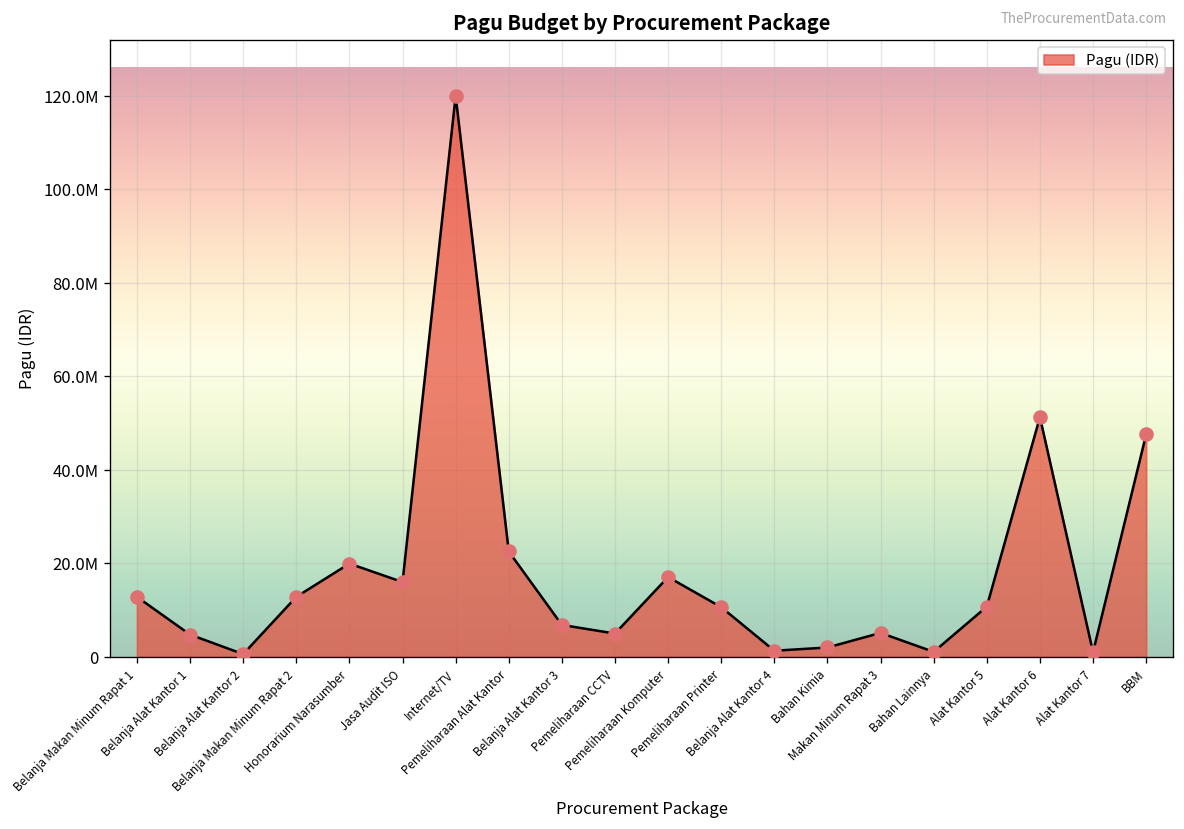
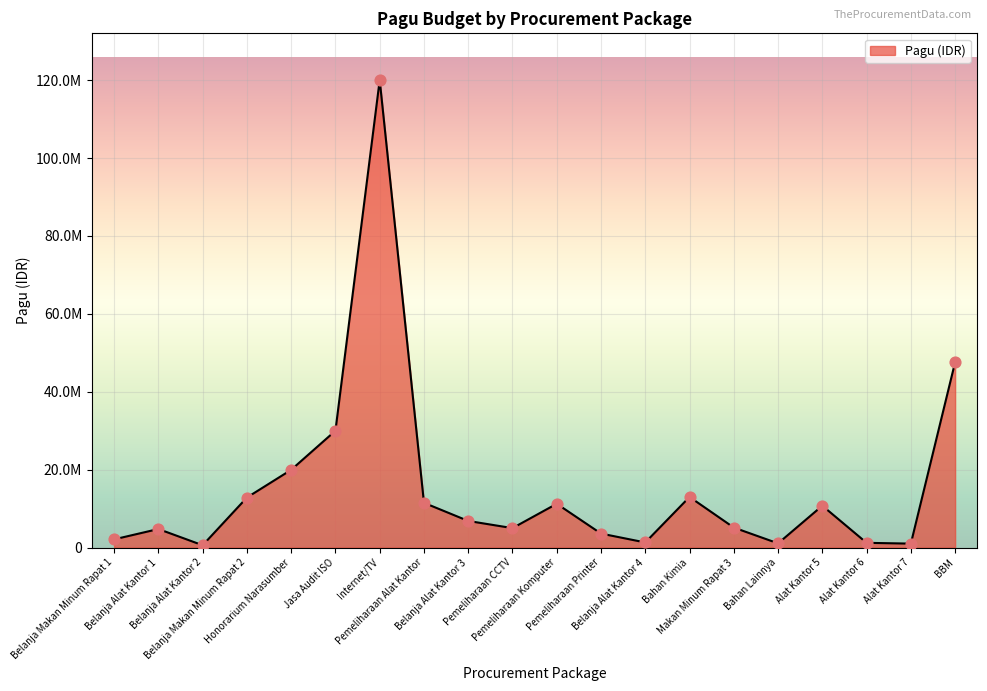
  {
-   "Belanja Makan Minum Rapat 1": 13000000,
+   "Belanja Makan Minum Rapat 1": 2000000,
    "Belanja Alat Kantor 1": 5000000,
    "Belanja Alat Kantor 2": 1000000,
    "Belanja Makan Minum Rapat 2": 13000000,
    "Honorarium Narasumber": 20000000,
-   "Jasa Audit ISO": 16000000,
+   "Jasa Audit ISO": 30000000,
    "Internet/TV": 120000000,
-   "Pemeliharaan Alat Kantor": 23000000,
+   "Pemeliharaan Alat Kantor": 12000000,
    "Belanja Alat Kantor 3": 7000000,
    "Pemeliharaan CCTV": 5000000,
-   "Pemeliharaan Komputer": 17000000,
-   "Pemeliharaan Printer": 11000000,
+   "Pemeliharaan Komputer": 11000000,
+   "Pemeliharaan Printer": 4000000,
    "Belanja Alat Kantor 4": 1000000,
-   "Bahan Kimia": 2000000,
+   "Bahan Kimia": 13000000,
    "Makan Minum Rapat 3": 5000000,
    "Bahan Lainnya": 1000000,
    "Alat Kantor 5": 11000000,
-   "Alat Kantor 6": 51000000,
+   "Alat Kantor 6": 1000000,
    "Alat Kantor 7": 1000000,
    "BBM": 48000000
  }
